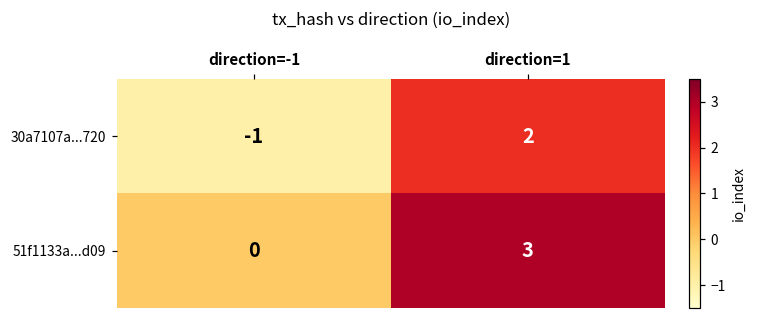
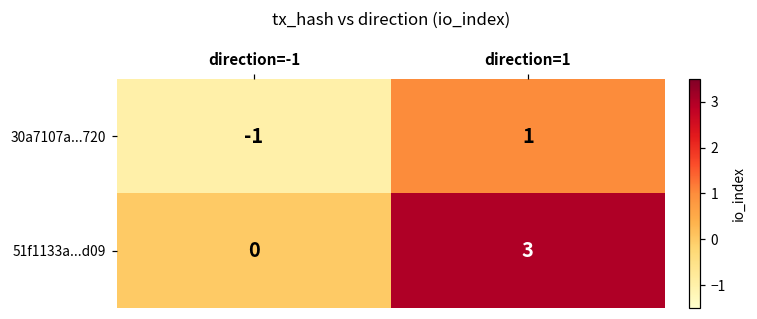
  {
    "30a7107a...720": {
      "direction=-1": -1,
-     "direction=1": 2
+     "direction=1": 1
    },
    "51f1133a...d09": {
      "direction=-1": 0,
      "direction=1": 3
    }
  }
